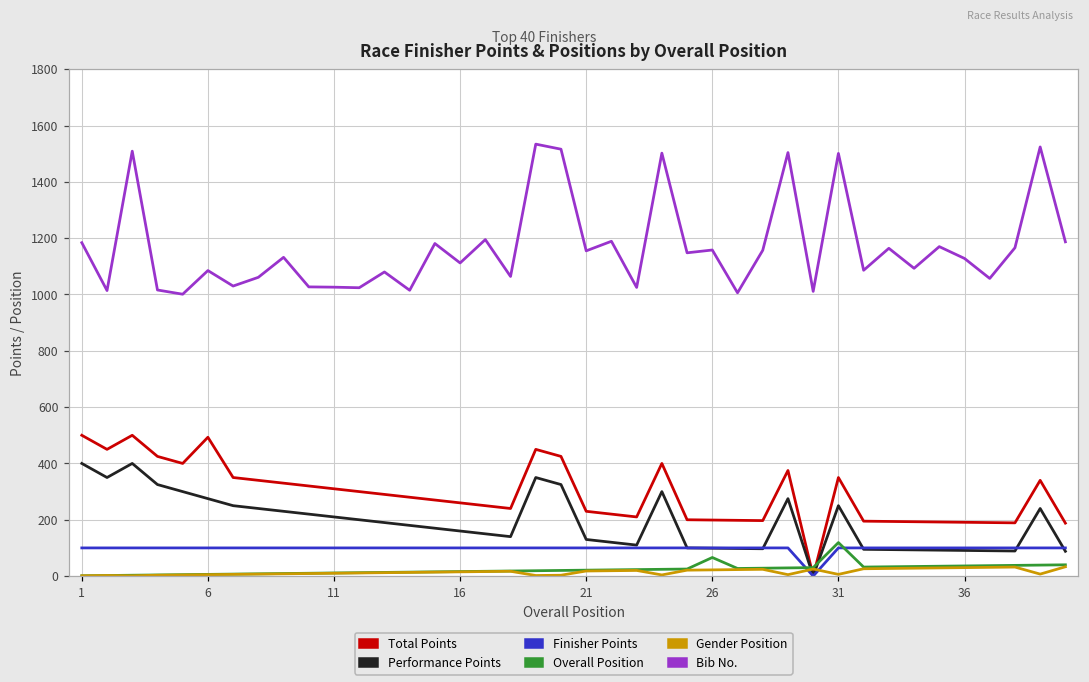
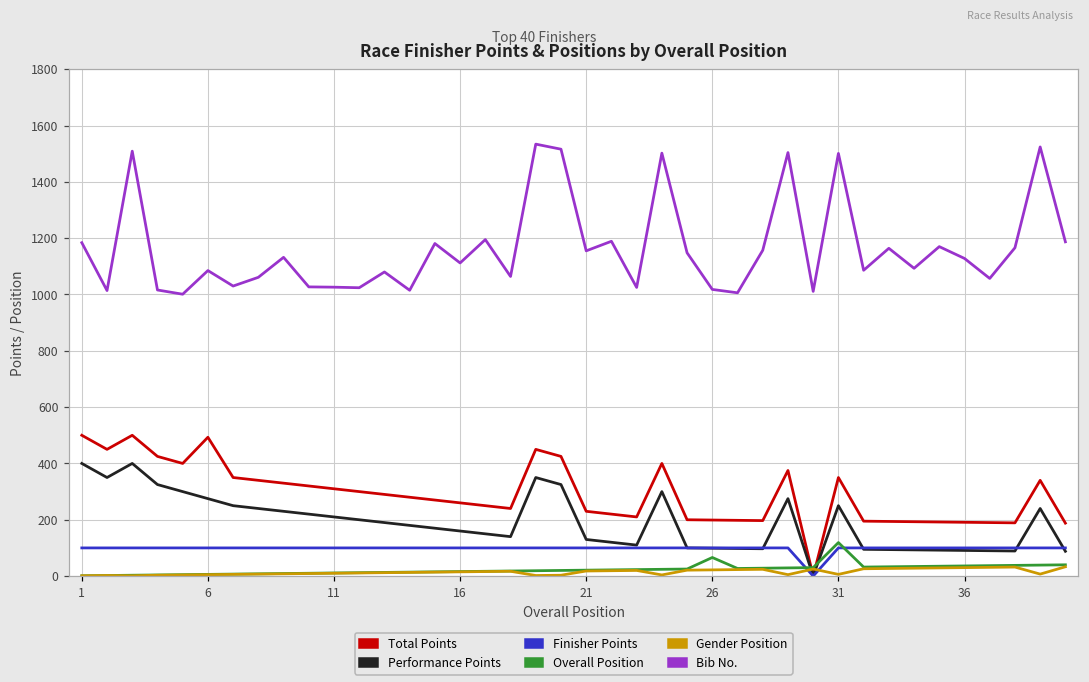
  {
    "Total Points": {
      "1": 500,
      "6": 490,
      "11": 310,
      "16": 260,
      "21": 230,
      "26": 200,
      "31": 350,
      "36": 190
    },
    "Performance Points": {
      "1": 400,
      "6": 280,
      "11": 210,
      "16": 160,
      "21": 130,
      "31": 250
    },
    "Finisher Points": {
      "1": 100,
      "6": 100,
      "11": 100,
      "16": 100,
      "21": 100,
      "31": 100
    },
    "Overall Position": {
      "26": 70,
      "31": 120
    },
    "Gender Position": {
      "26": 20,
      "31": 10
    },
    "Bib No.": {
      "1": 1180,
      "6": 1090,
      "11": 1030,
      "16": 1110,
      "21": 1160,
-     "26": 1160,
+     "26": 1020,
      "31": 1500,
      "36": 1130
    }
  }
